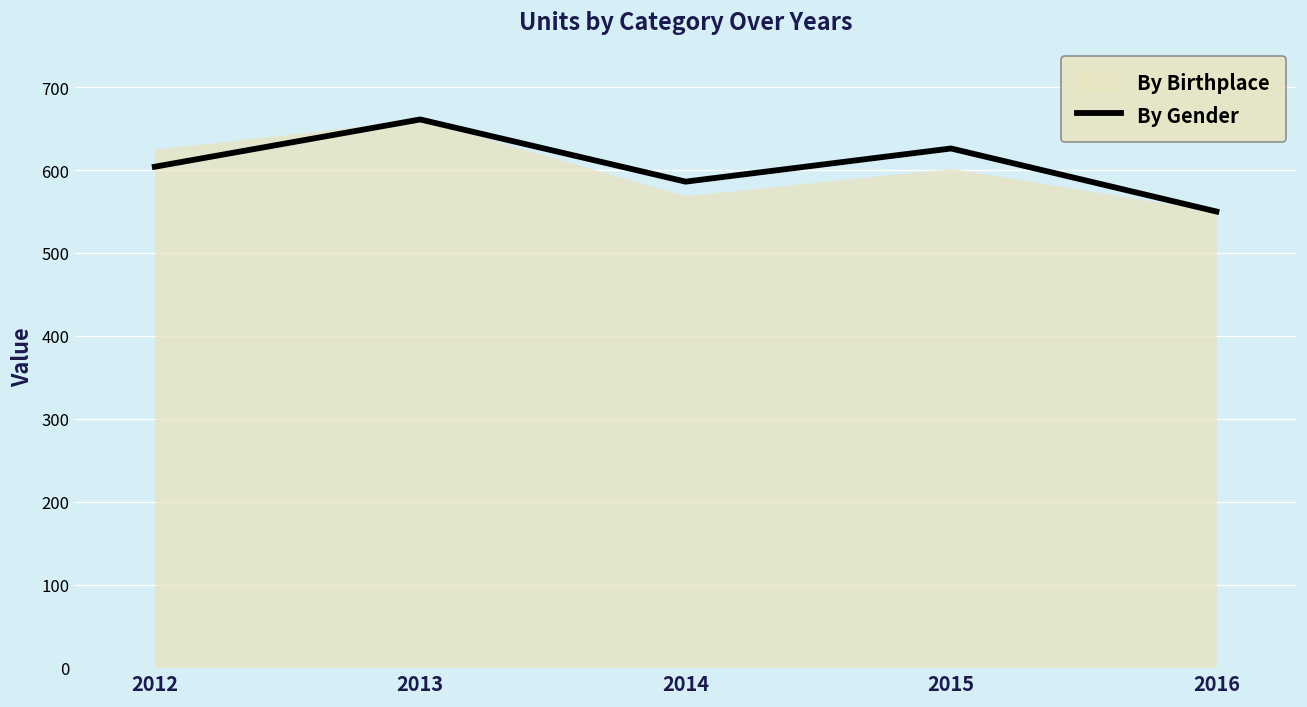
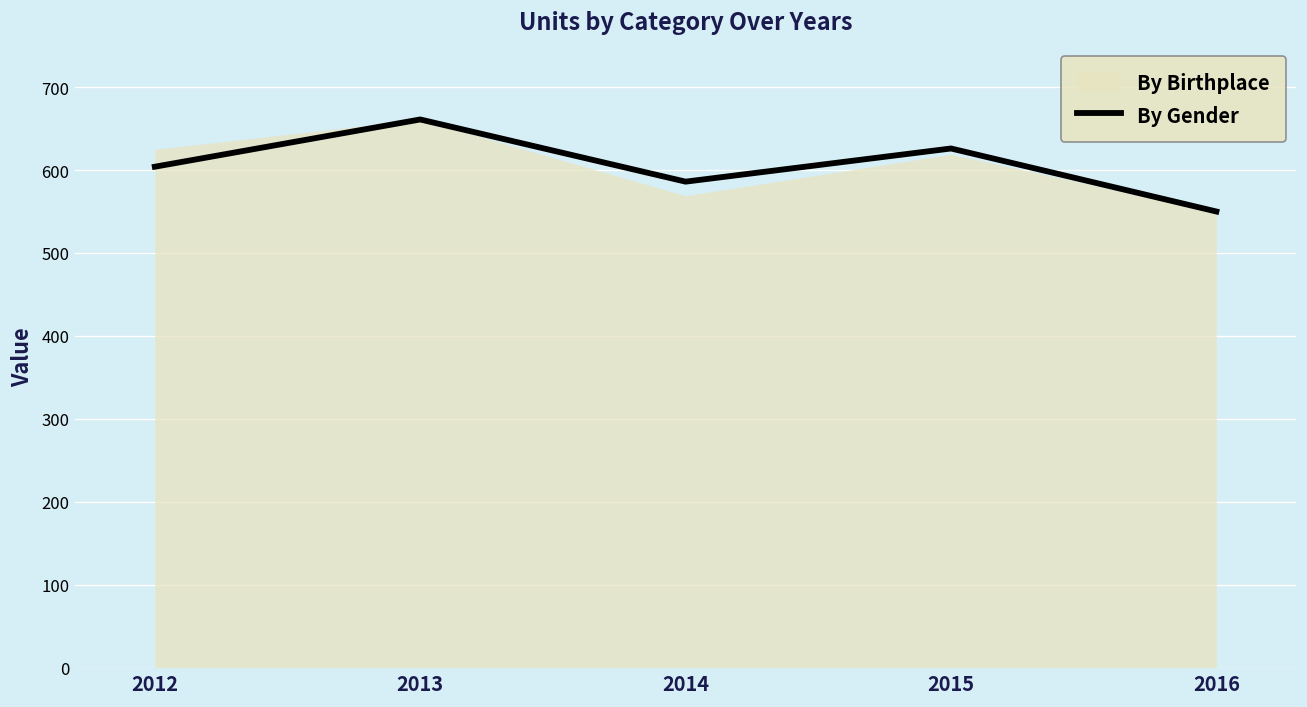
  {
    "By Gender": {
      "2012": 600,
      "2014": 590,
      "2015": 630
    },
    "By Birthplace": {
      "2012": 630,
      "2014": 570,
-     "2015": 600
+     "2015": 620
    }
  }
